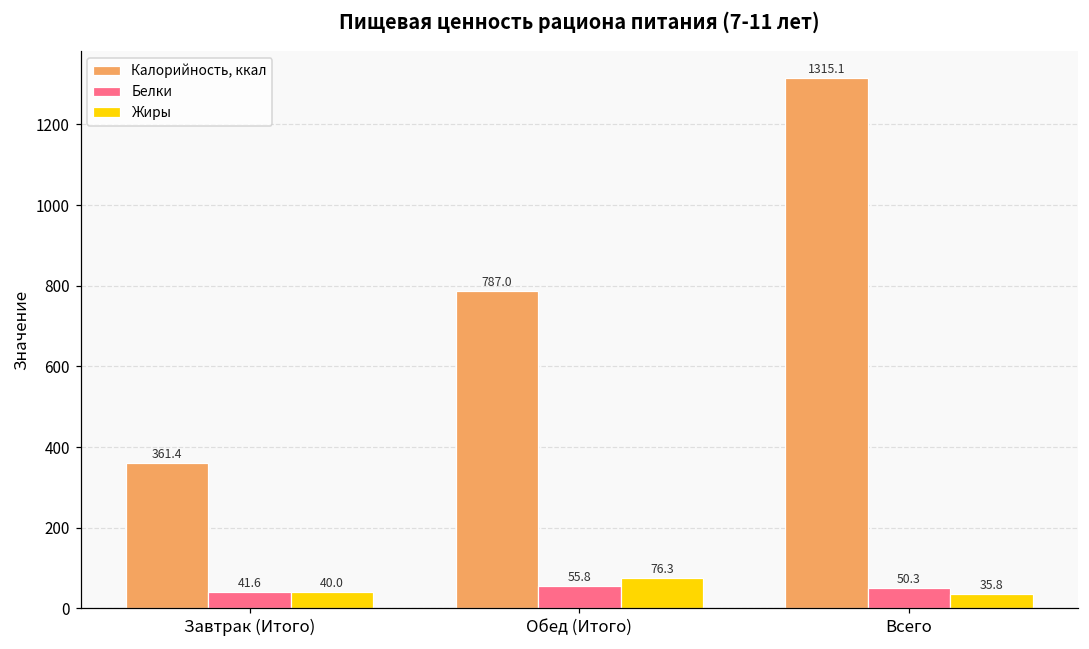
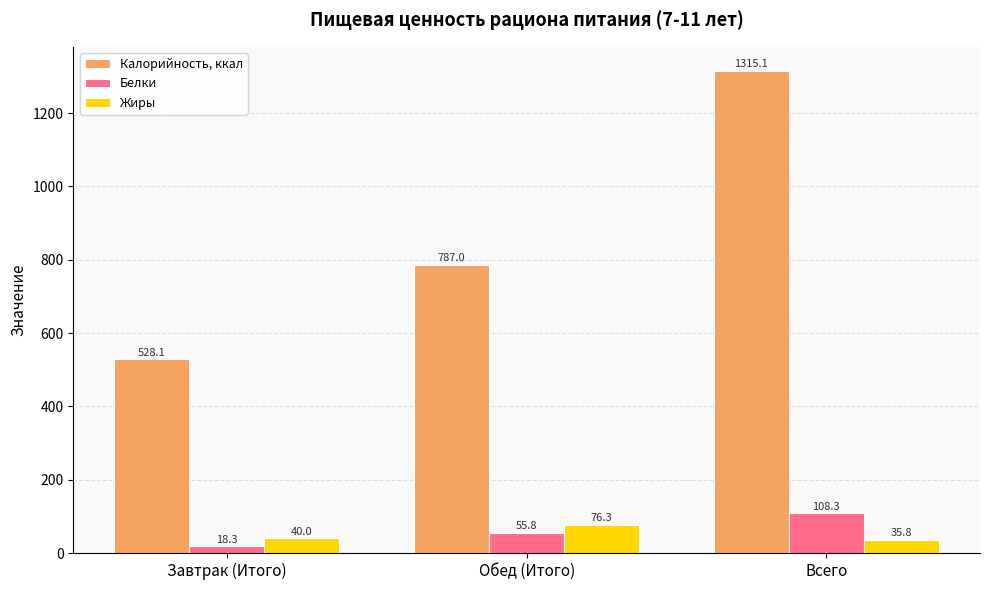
  {
    "Калорийность, ккал": {
-     "Завтрак (Итого)": 361.4,
+     "Завтрак (Итого)": 528.1,
      "Обед (Итого)": 787.0,
      "Всего": 1315.1
    },
    "Белки": {
-     "Завтрак (Итого)": 41.6,
+     "Завтрак (Итого)": 18.3,
      "Обед (Итого)": 55.8,
-     "Всего": 50.3
+     "Всего": 108.3
    },
    "Жиры": {
      "Завтрак (Итого)": 40.0,
      "Обед (Итого)": 76.3,
      "Всего": 35.8
    }
  }
